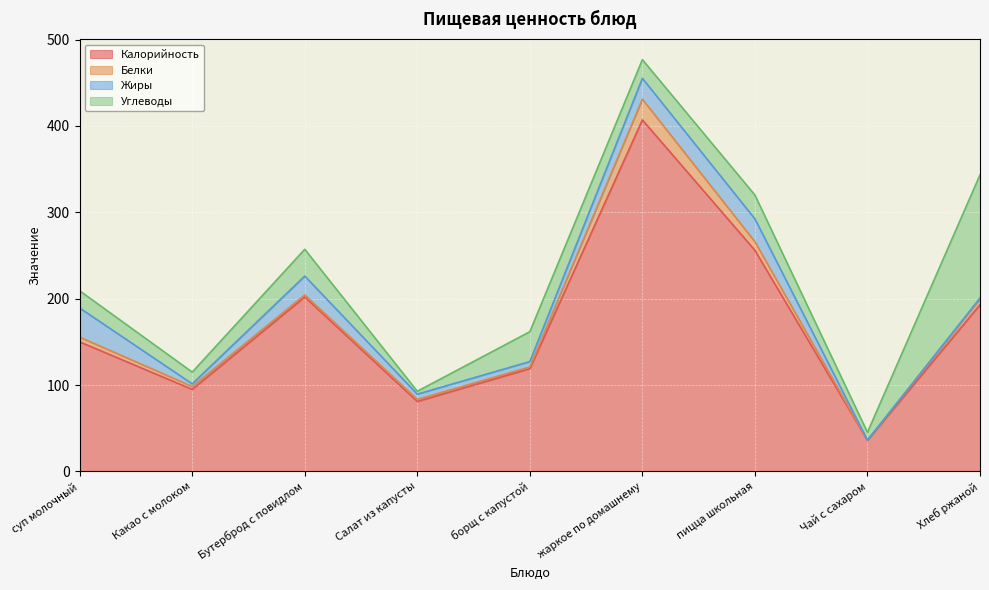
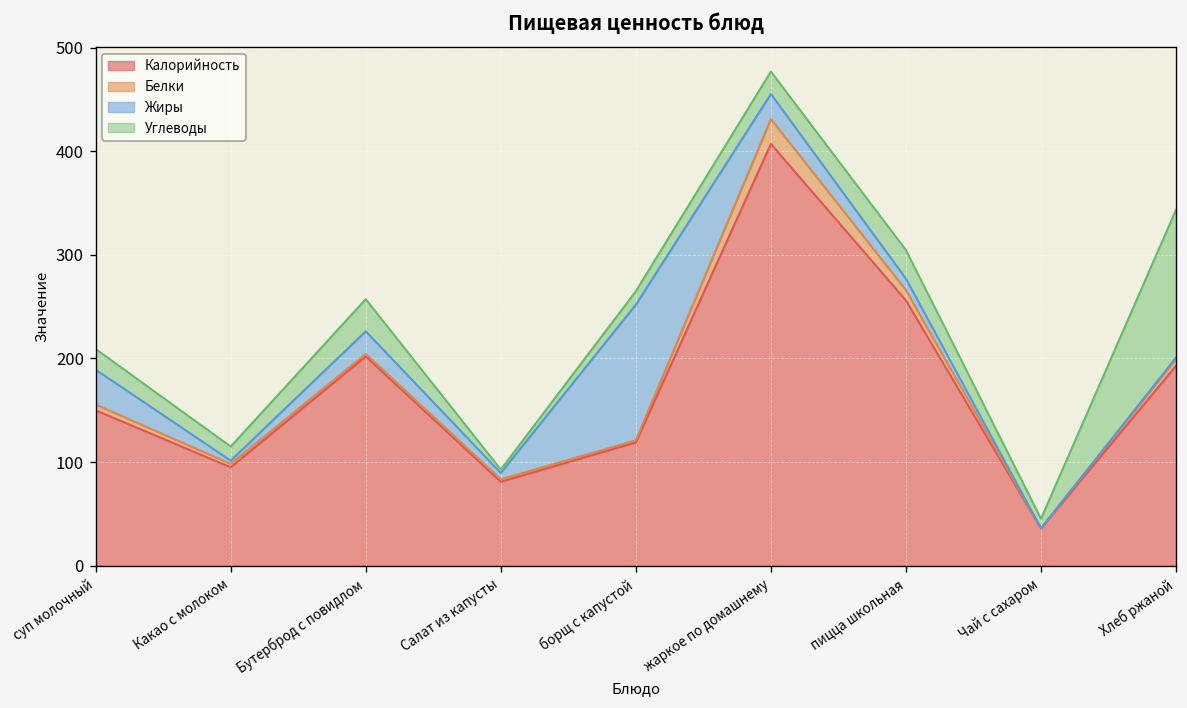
  {
    "Жиры": {
      "суп молочный": 30,
      "Какао с молоком": 0,
      "Бутерброд с повидлом": 20,
      "Салат из капусты": 10,
-     "борщ с капустой": 10,
+     "борщ с капустой": 130,
      "жаркое по домашнему": 20,
-     "пицца школьная": 30
+     "пицца школьная": 10
    },
    "Углеводы": {
      "суп молочный": 20,
      "Какао с молоком": 10,
      "Бутерброд с повидлом": 30,
      "Салат из капусты": 0,
-     "борщ с капустой": 30,
+     "борщ с капустой": 10,
      "жаркое по домашнему": 20,
      "пицца школьная": 30,
      "Чай с сахаром": 10,
      "Хлеб ржаной": 140
    }
  }
